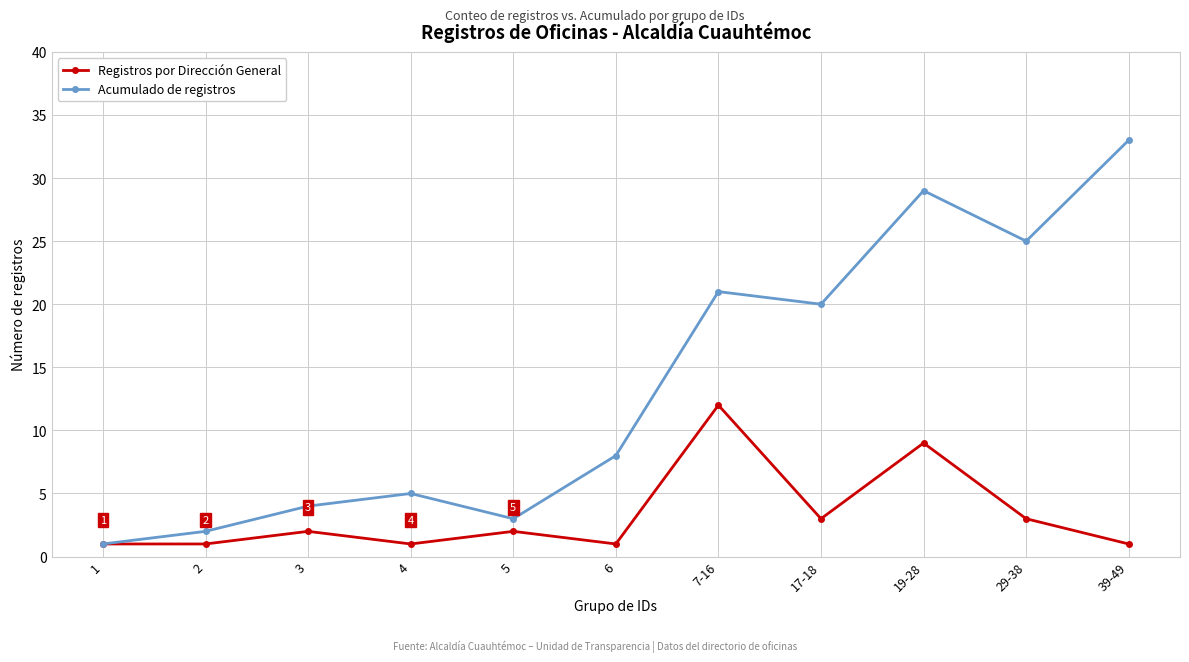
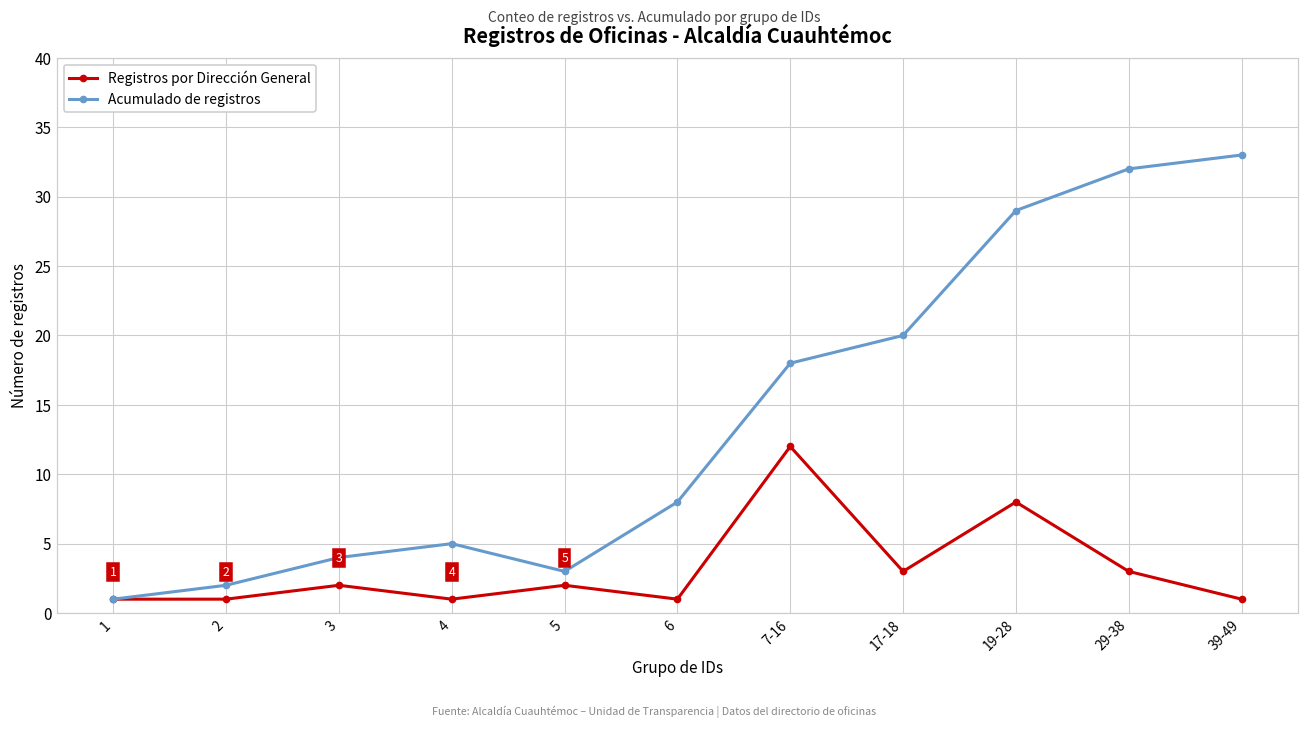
  {
    "Registros por Dirección General": {
      "2": 1,
      "3": 2,
      "5": 2,
      "6": 1,
      "7-16": 12,
      "17-18": 3,
-     "19-28": 9,
+     "19-28": 8,
      "29-38": 3,
      "39-49": 1
    },
    "Acumulado de registros": {
      "4": 5,
      "6": 8,
-     "7-16": 21,
+     "7-16": 18,
      "17-18": 20,
      "19-28": 29,
-     "29-38": 25,
+     "29-38": 32,
      "39-49": 33
    }
  }
